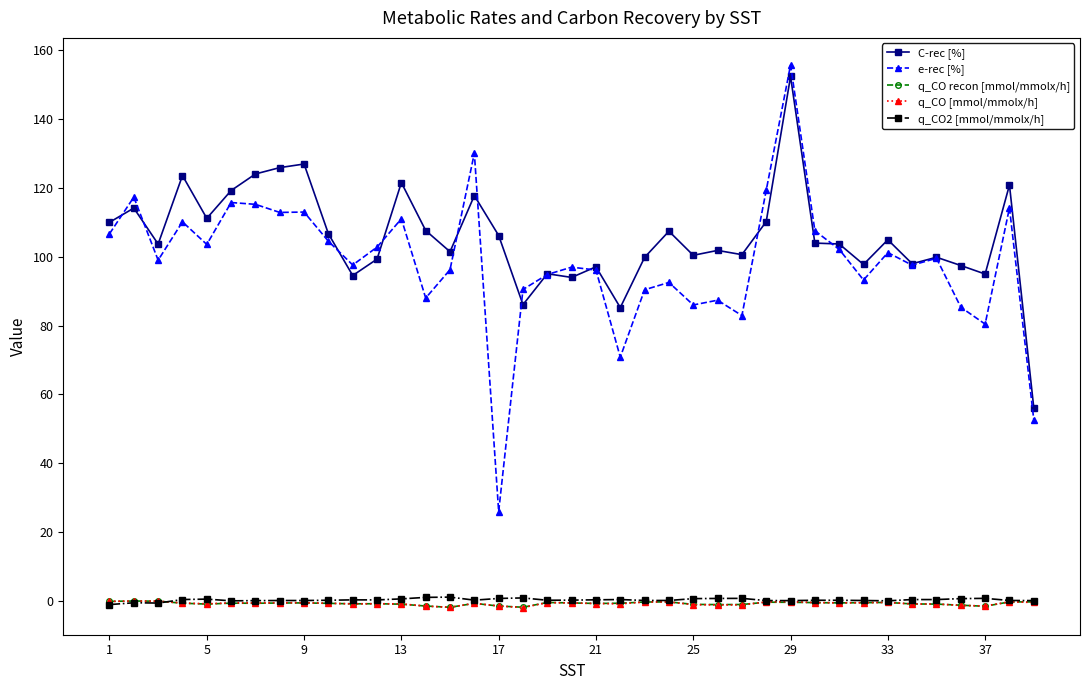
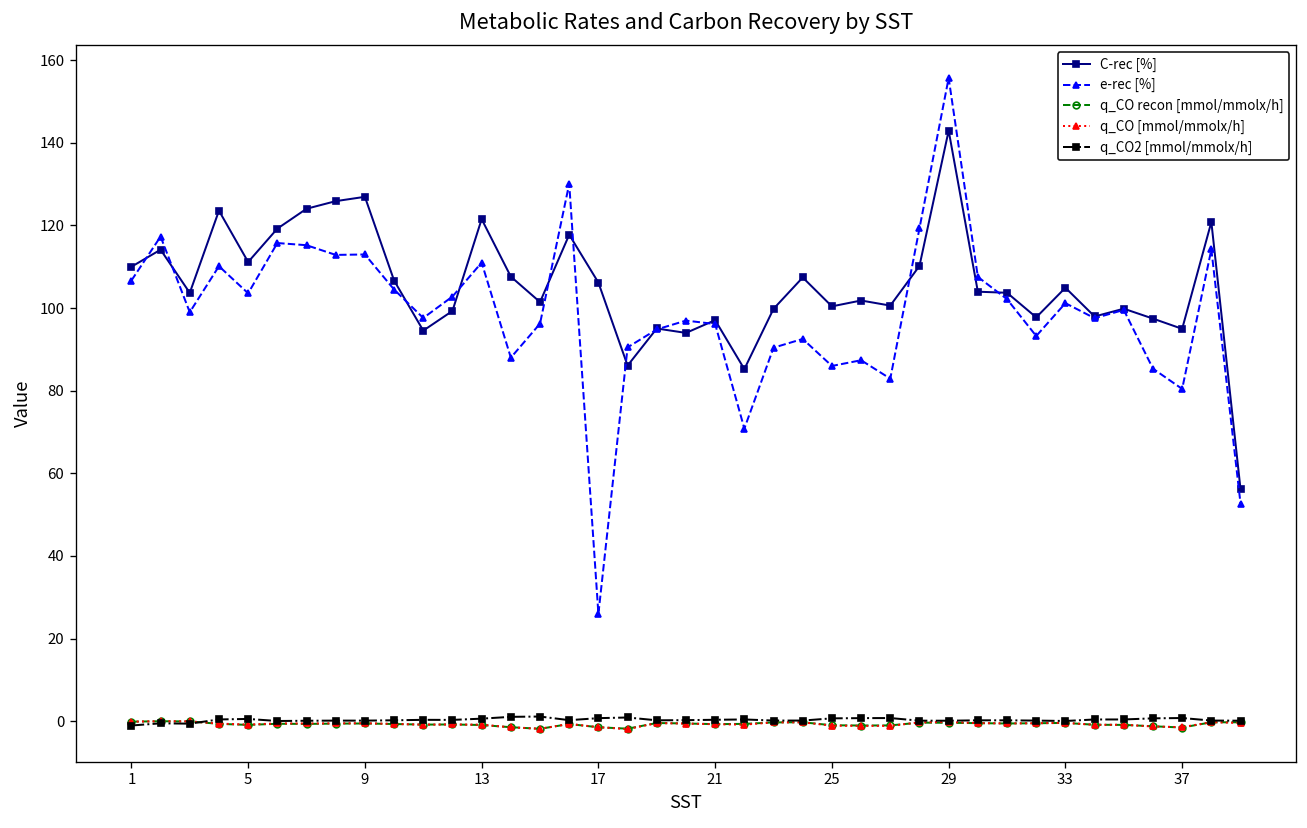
  {
    "C-rec [%]": {
      "1": 110,
      "5": 111,
      "9": 127,
      "13": 122,
      "17": 106,
      "21": 97,
      "25": 100,
-     "29": 152,
+     "29": 143,
      "33": 105,
      "37": 95
    },
    "e-rec [%]": {
      "1": 107,
      "5": 104,
      "9": 113,
      "13": 111,
      "17": 26,
      "21": 96,
      "25": 86,
      "29": 156,
      "33": 101,
      "37": 80
    },
    "q_CO2 [mmol/mmolx/h]": {
      "1": -1,
      "5": 1,
      "13": 1,
      "17": 1,
      "21": 0,
      "25": 1,
      "37": 1
    }
  }
